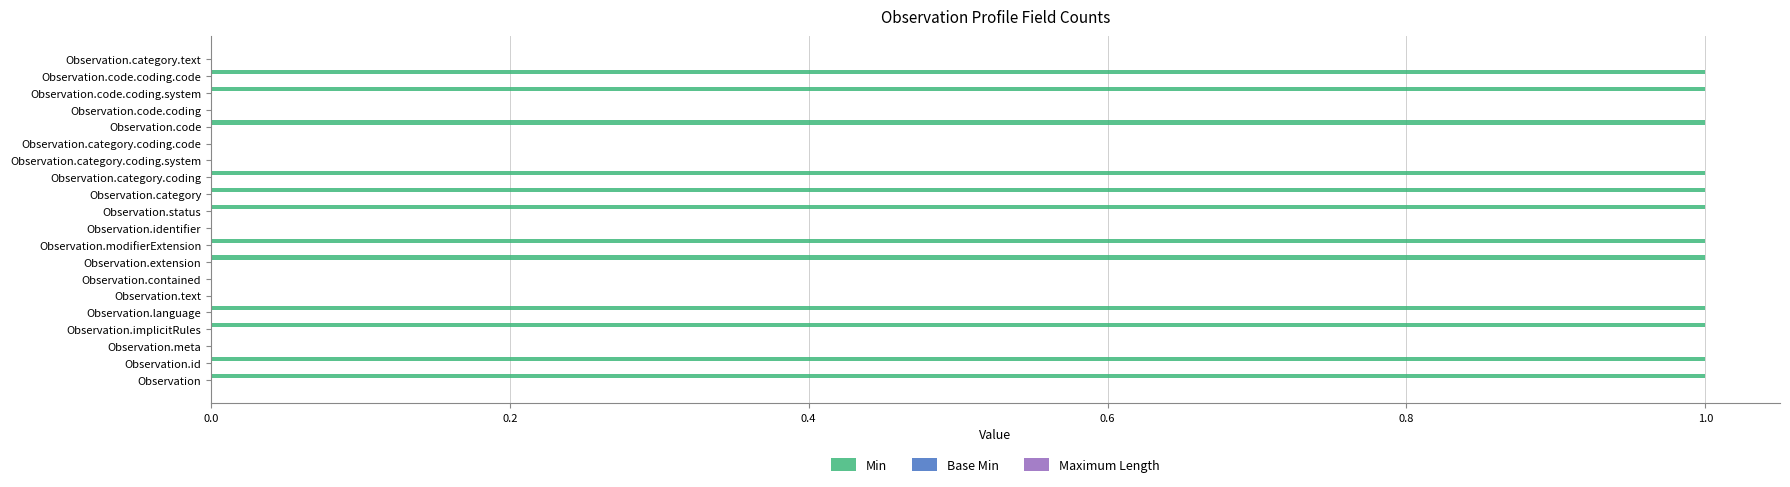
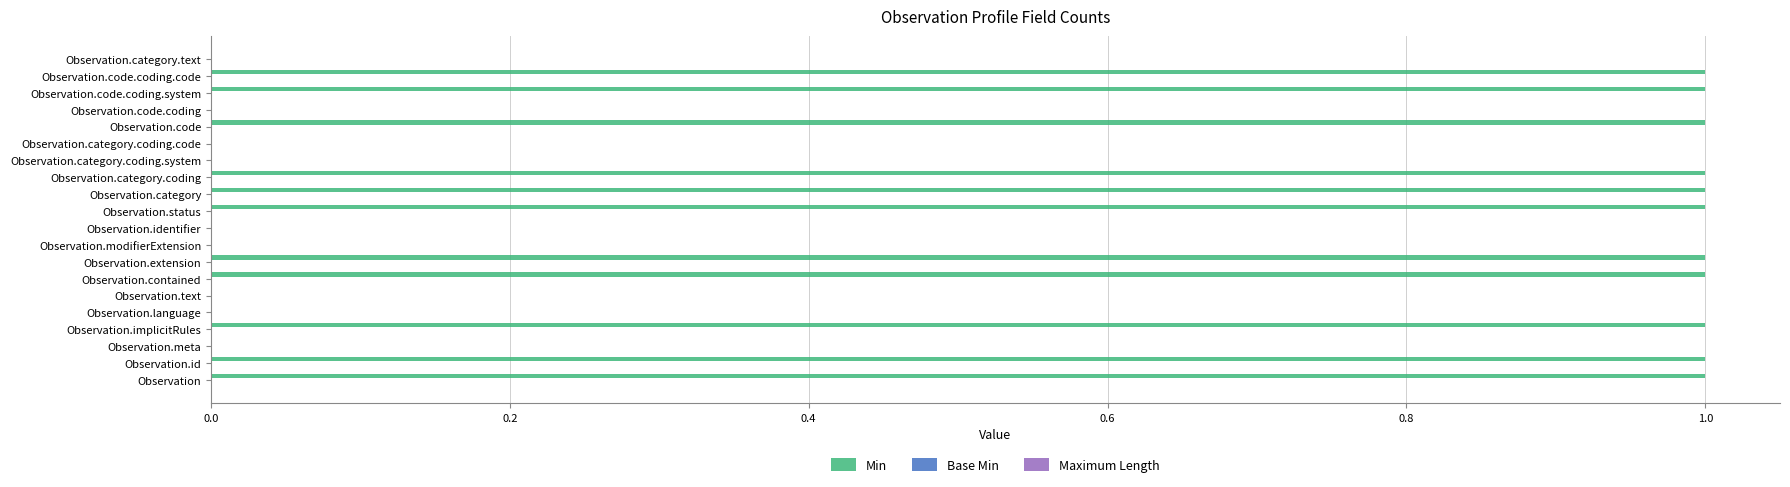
  {
    "Min": {
      "Observation.category.text": 0,
      "Observation.code.coding.code": 1,
      "Observation.code.coding.system": 1,
      "Observation.code.coding": 0,
      "Observation.code": 1,
      "Observation.category.coding.code": 0,
      "Observation.category.coding.system": 0,
      "Observation.category.coding": 1,
      "Observation.category": 1,
      "Observation.status": 1,
      "Observation.identifier": 0,
-     "Observation.modifierExtension": 1,
+     "Observation.modifierExtension": 0,
      "Observation.extension": 1,
-     "Observation.contained": 0,
+     "Observation.contained": 1,
      "Observation.text": 0,
-     "Observation.language": 1,
+     "Observation.language": 0,
      "Observation.implicitRules": 1,
      "Observation.meta": 0,
      "Observation.id": 1,
      "Observation": 1
    },
    "Base Min": {
      "Observation.category.text": 0,
      "Observation.code.coding.code": 0,
      "Observation.code.coding.system": 0,
      "Observation.code.coding": 0,
      "Observation.code": 0,
      "Observation.category.coding.code": 0,
      "Observation.category.coding.system": 0,
      "Observation.category.coding": 0,
      "Observation.category": 0,
      "Observation.status": 0,
      "Observation.identifier": 0,
      "Observation.modifierExtension": 0,
      "Observation.extension": 0,
      "Observation.contained": 0,
      "Observation.text": 0,
      "Observation.language": 0,
      "Observation.implicitRules": 0,
      "Observation.meta": 0,
      "Observation.id": 0,
      "Observation": 0
    },
    "Maximum Length": {
      "Observation.category.text": 0,
      "Observation.code.coding.code": 0,
      "Observation.code.coding.system": 0,
      "Observation.code.coding": 0,
      "Observation.code": 0,
      "Observation.category.coding.code": 0,
      "Observation.category.coding.system": 0,
      "Observation.category.coding": 0,
      "Observation.category": 0,
      "Observation.status": 0,
      "Observation.identifier": 0,
      "Observation.modifierExtension": 0,
      "Observation.extension": 0,
      "Observation.contained": 0,
      "Observation.text": 0,
      "Observation.language": 0,
      "Observation.implicitRules": 0,
      "Observation.meta": 0,
      "Observation.id": 0,
      "Observation": 0
    }
  }
